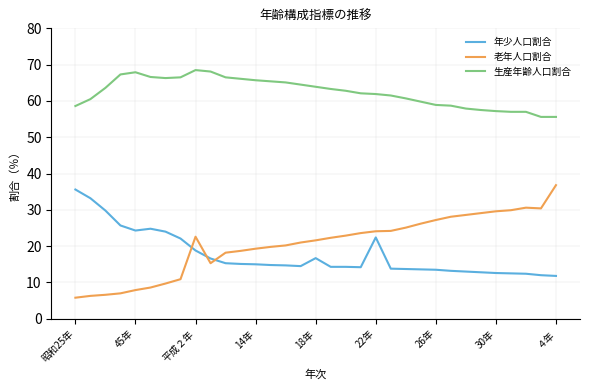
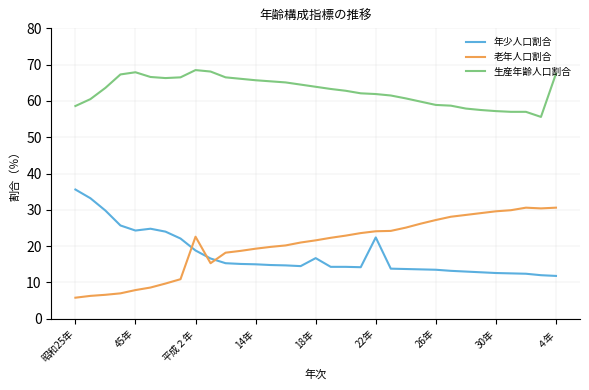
  {
    "年少人口割合": {
      "昭和25年": 36,
      "45年": 24,
      "平成２年": 19,
      "14年": 15,
      "18年": 17,
      "22年": 22,
      "26年": 14,
      "４年": 12
    },
    "老年人口割合": {
      "昭和25年": 6,
      "45年": 8,
      "平成２年": 23,
      "14年": 19,
      "18年": 22,
      "22年": 24,
      "26年": 27,
-     "４年": 37
+     "４年": 31
    },
    "生産年齢人口割合": {
      "昭和25年": 59,
      "45年": 68,
      "平成２年": 69,
      "14年": 66,
      "18年": 64,
      "22年": 62,
      "26年": 59,
-     "４年": 56
+     "４年": 68
    }
  }
